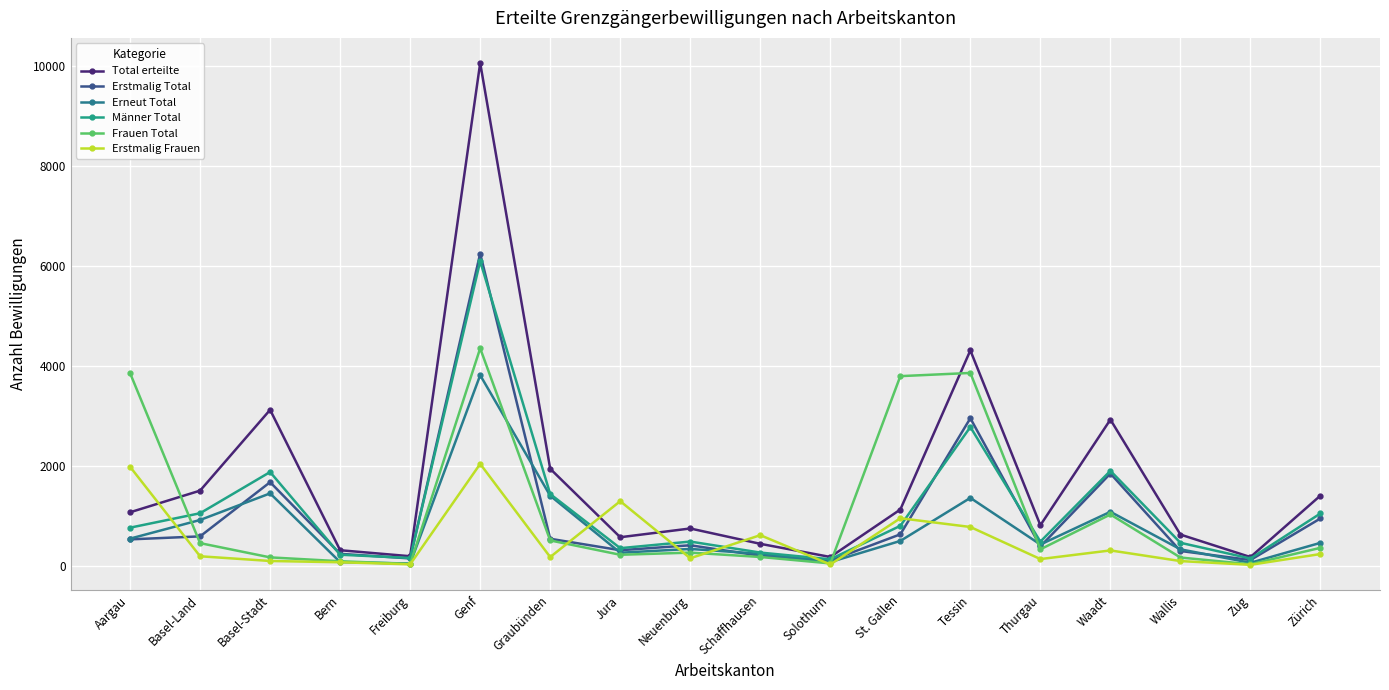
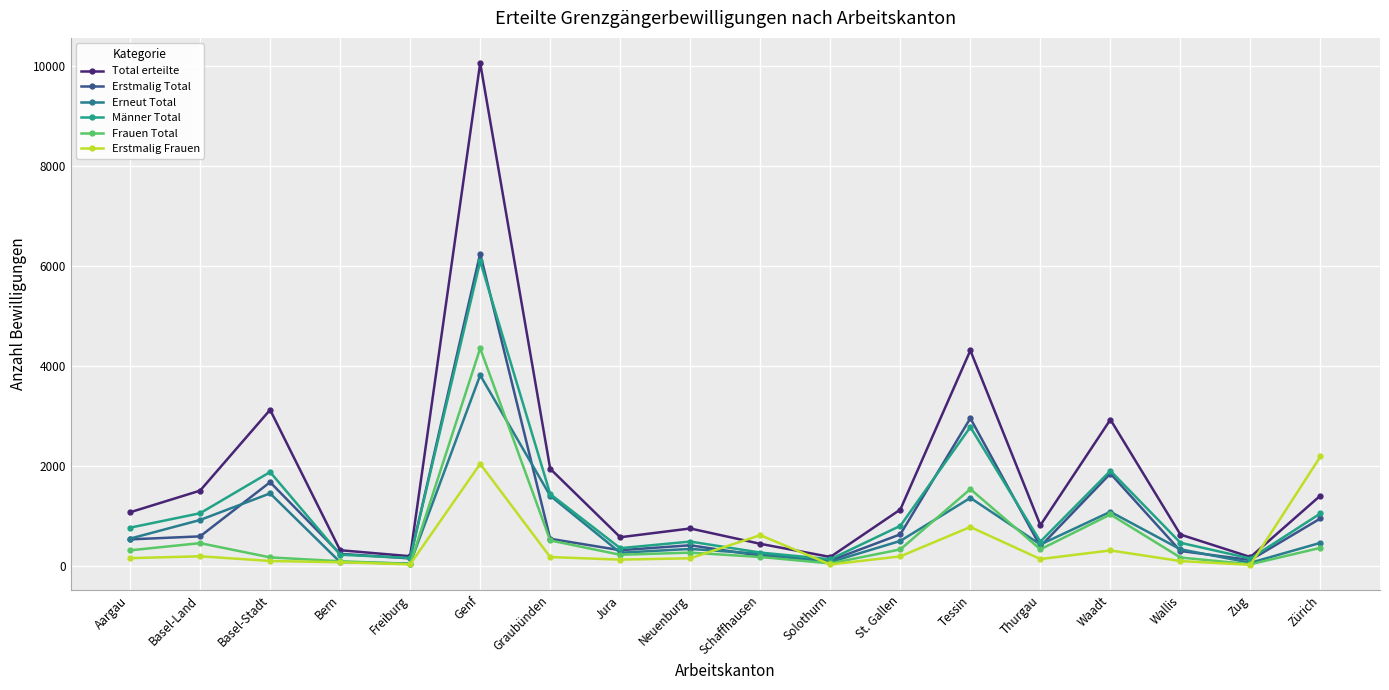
  {
    "Frauen Total": {
-     "Aargau": 3900,
+     "Aargau": 300,
      "Basel-Land": 500,
      "Basel-Stadt": 200,
      "Genf": 4300,
      "Neuenburg": 300,
-     "St. Gallen": 3800,
-     "Tessin": 3900,
+     "St. Gallen": 300,
+     "Tessin": 1500,
      "Thurgau": 300,
      "Waadt": 1000,
      "Wallis": 200,
      "Zürich": 400
    },
    "Erstmalig Frauen": {
-     "Aargau": 2000,
+     "Aargau": 200,
      "Basel-Land": 200,
      "Basel-Stadt": 100,
      "Genf": 2000,
      "Graubünden": 200,
-     "Jura": 1300,
+     "Jura": 100,
      "Neuenburg": 100,
      "Schaffhausen": 600,
-     "St. Gallen": 1000,
+     "St. Gallen": 200,
      "Tessin": 800,
      "Thurgau": 100,
      "Waadt": 300,
      "Wallis": 100,
-     "Zürich": 200
+     "Zürich": 2200
    }
  }
